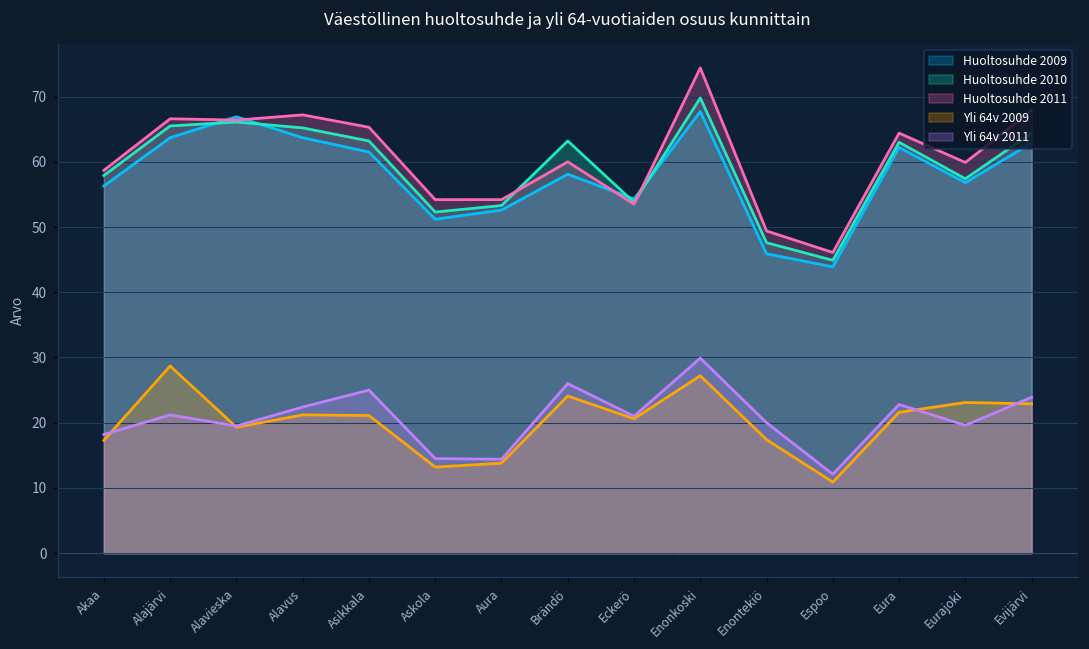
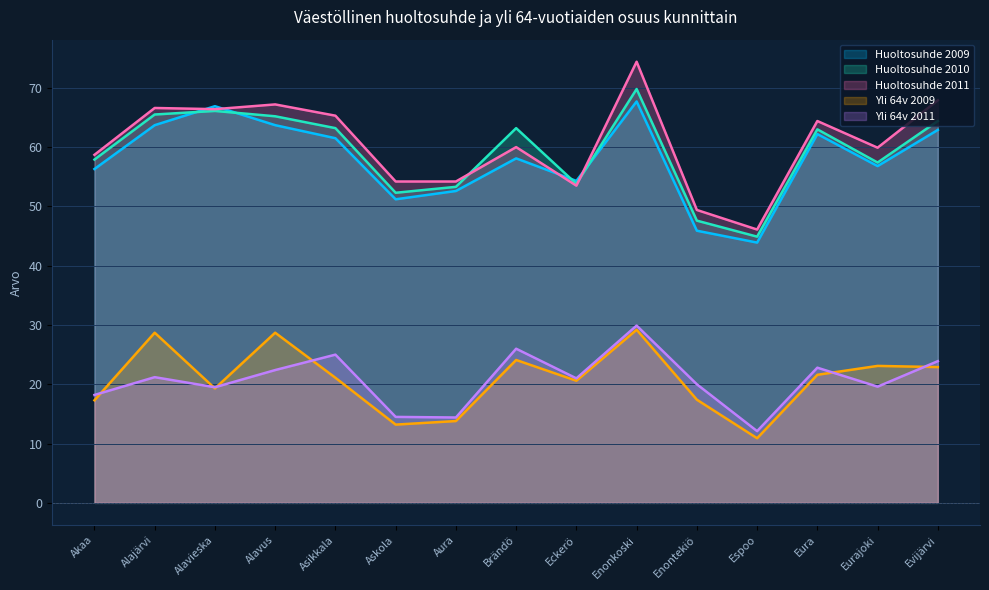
  {
    "Yli 64v 2009": {
      "Akaa": 17,
      "Alajärvi": 29,
-     "Alavus": 21,
+     "Alavus": 29,
      "Asikkala": 21,
      "Askola": 13,
      "Aura": 14,
      "Brändö": 24,
-     "Enonkoski": 27,
+     "Enonkoski": 29,
      "Enontekiö": 17,
      "Espoo": 11,
      "Eura": 22,
      "Eurajoki": 23,
      "Evijärvi": 23
    }
  }
